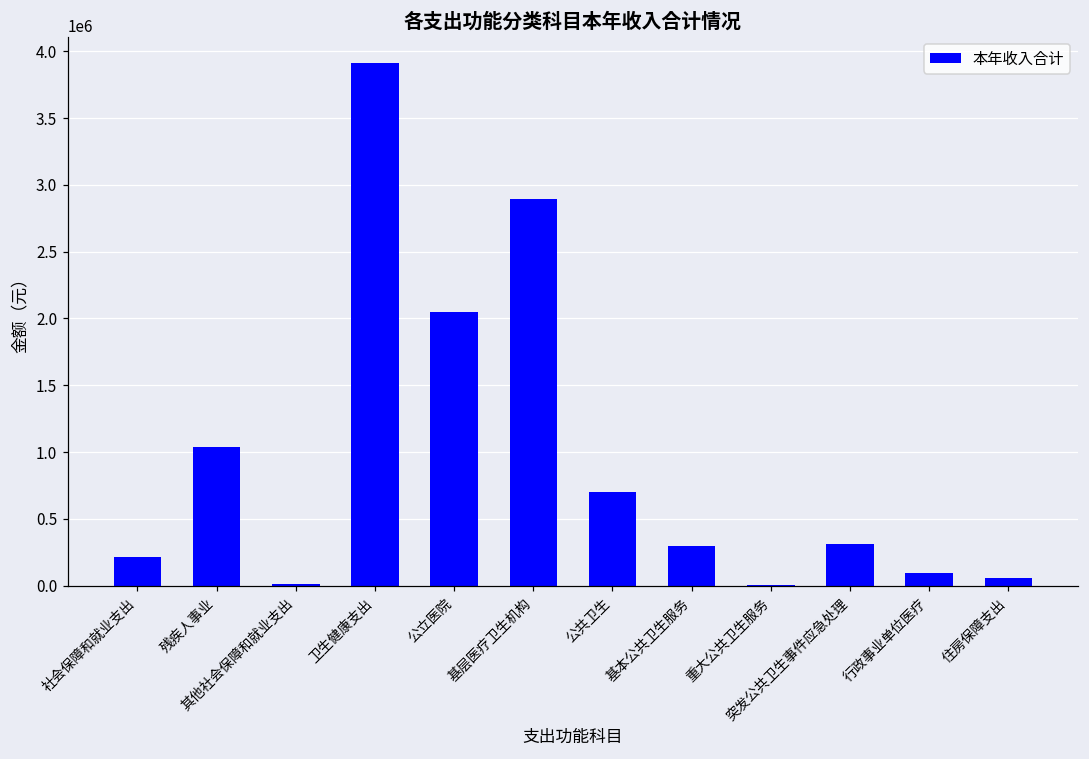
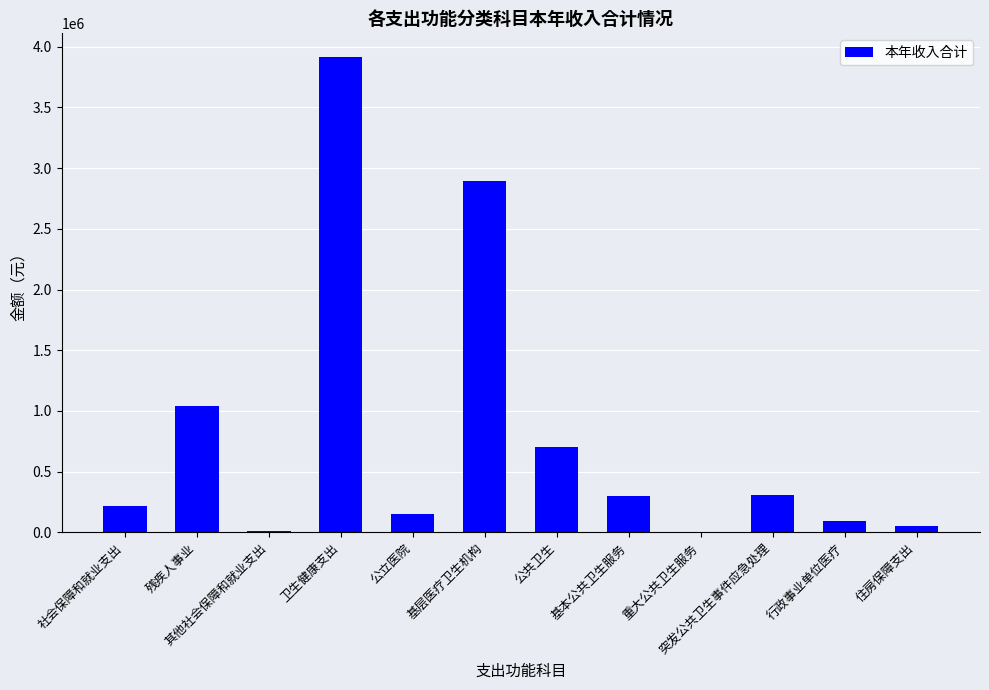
  {
    "社会保障和就业支出": 220000,
    "残疾人事业": 1040000,
    "卫生健康支出": 3910000,
-   "公立医院": 2050000,
+   "公立医院": 150000,
    "基层医疗卫生机构": 2890000,
    "公共卫生": 700000,
    "基本公共卫生服务": 300000,
    "突发公共卫生事件应急处理": 310000,
    "行政事业单位医疗": 90000,
    "住房保障支出": 50000
  }
